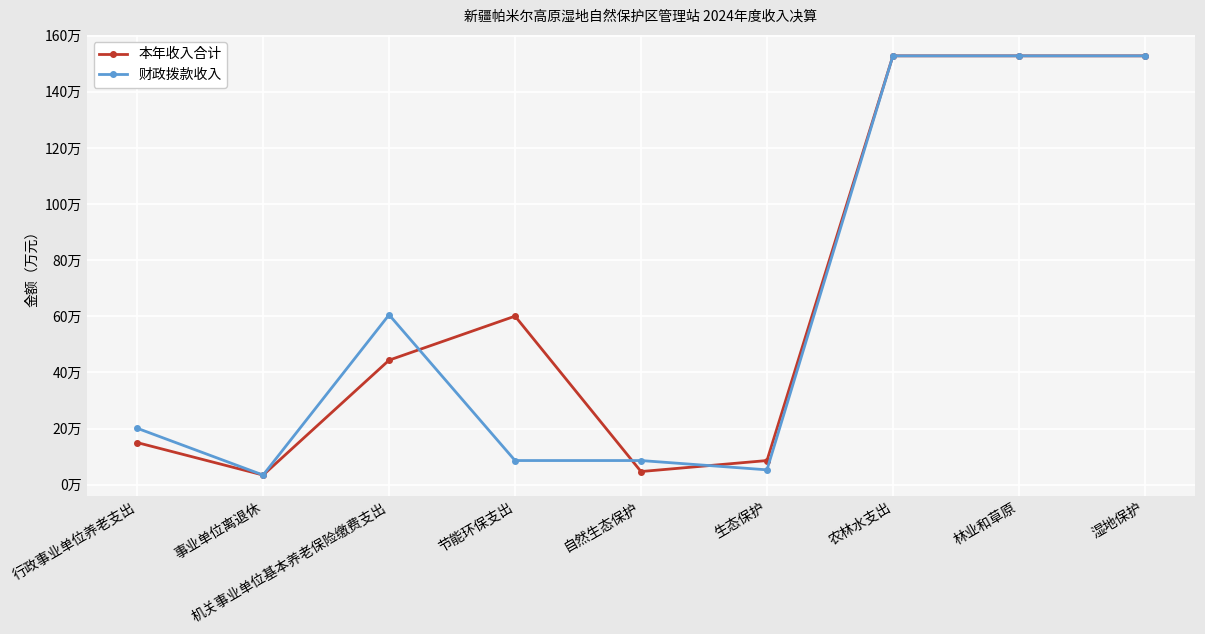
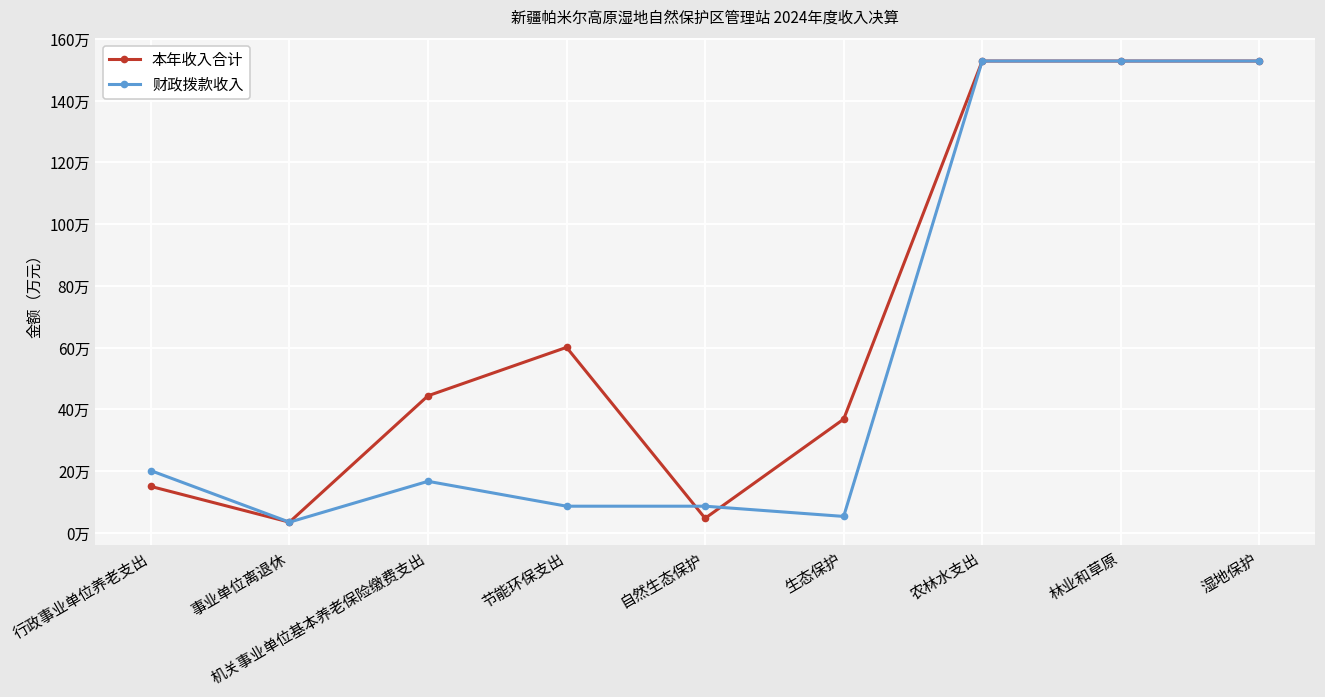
  {
    "本年收入合计": {
      "行政事业单位养老支出": "15万",
      "机关事业单位基本养老保险缴费支出": "44万",
      "节能环保支出": "60万",
      "自然生态保护": "5万",
-     "生态保护": "9万"
+     "生态保护": "37万"
    },
    "财政拨款收入": {
      "行政事业单位养老支出": "20万",
-     "机关事业单位基本养老保险缴费支出": "61万",
+     "机关事业单位基本养老保险缴费支出": "17万",
      "节能环保支出": "9万",
      "自然生态保护": "9万",
      "生态保护": "5万"
    }
  }
